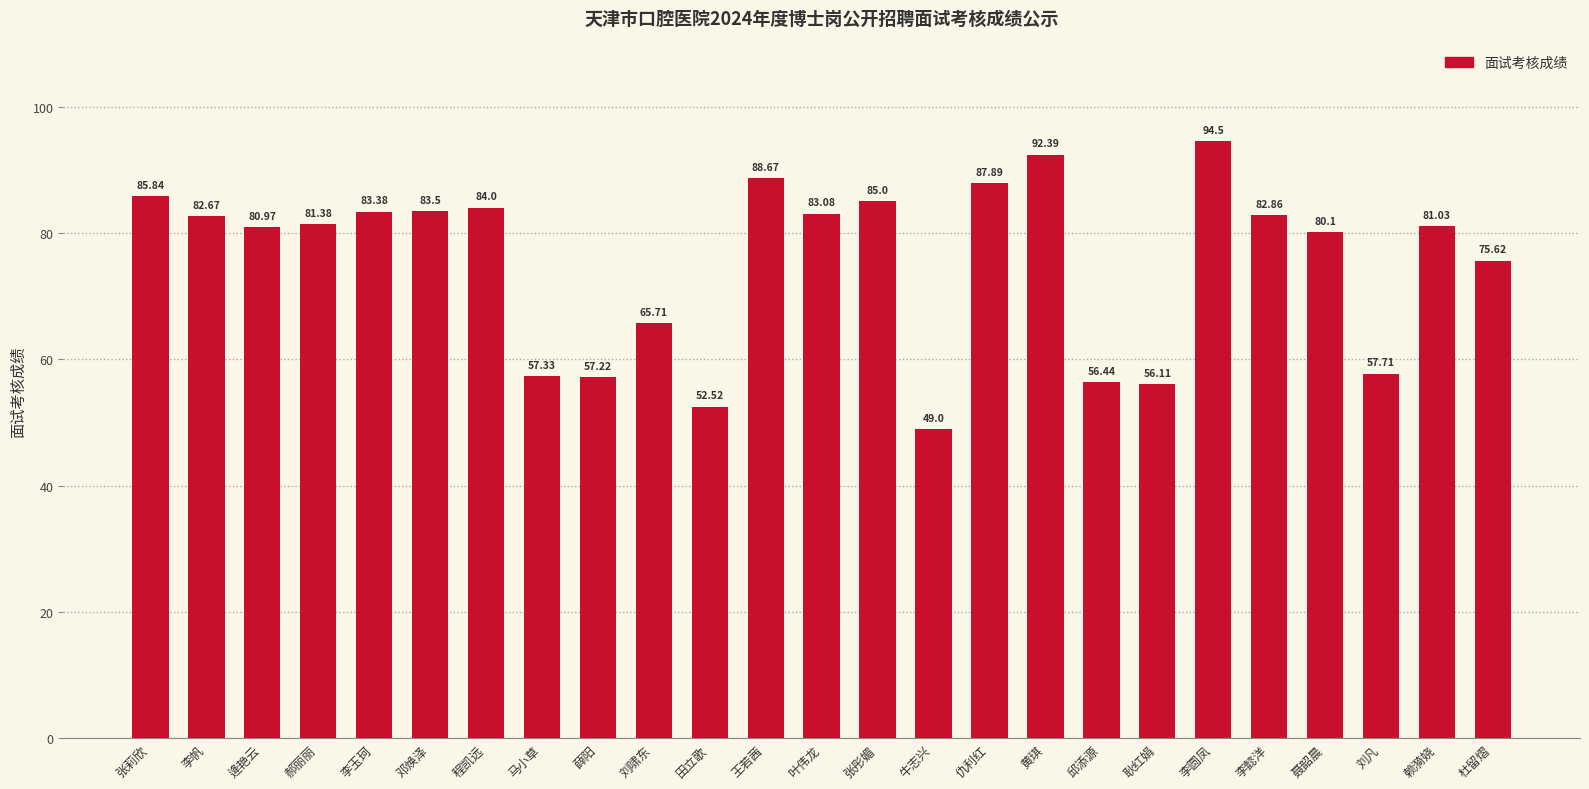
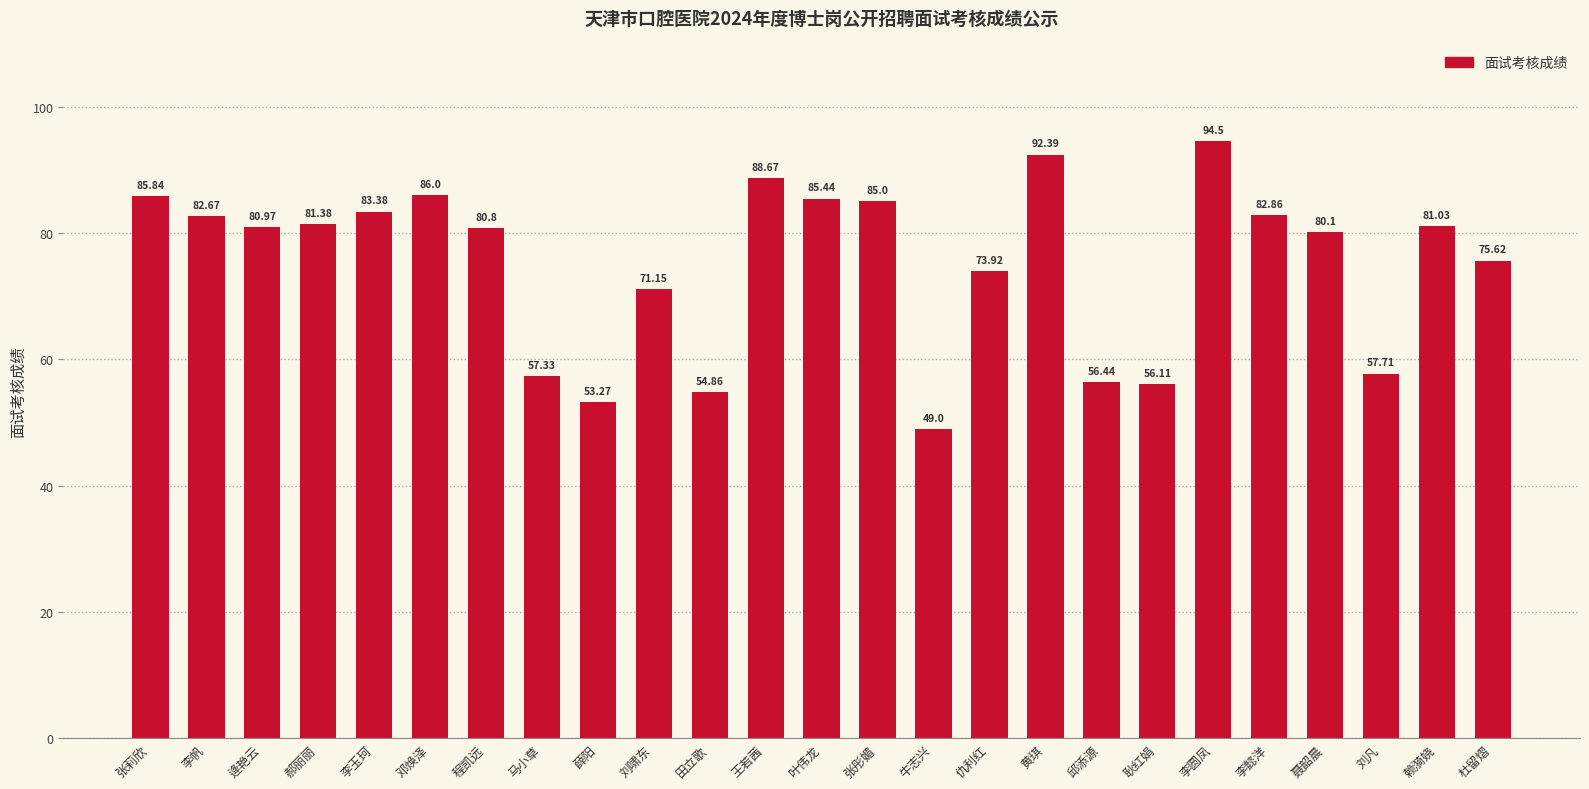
  {
    "张莉欣": 85.84,
    "李帆": 82.67,
    "逄艳云": 80.97,
    "郝丽丽": 81.38,
    "李玉珂": 83.38,
-   "邓焕泽": 83.5,
-   "程凯远": 84.0,
+   "邓焕泽": 86.0,
+   "程凯远": 80.8,
    "马小草": 57.33,
-   "薛阳": 57.22,
-   "刘啸东": 65.71,
-   "田立歌": 52.52,
+   "薛阳": 53.27,
+   "刘啸东": 71.15,
+   "田立歌": 54.86,
    "王若茜": 88.67,
-   "叶伟龙": 83.08,
+   "叶伟龙": 85.44,
    "张彤媚": 85.0,
    "牛志兴": 49.0,
-   "仇利红": 87.89,
+   "仇利红": 73.92,
    "黄琪": 92.39,
    "邱添源": 56.44,
    "耿红娟": 56.11,
    "李圆凤": 94.5,
    "李懿洋": 82.86,
    "聂韶晨": 80.1,
    "刘凡": 57.71,
    "赖漪娆": 81.03,
    "杜留熠": 75.62
  }
